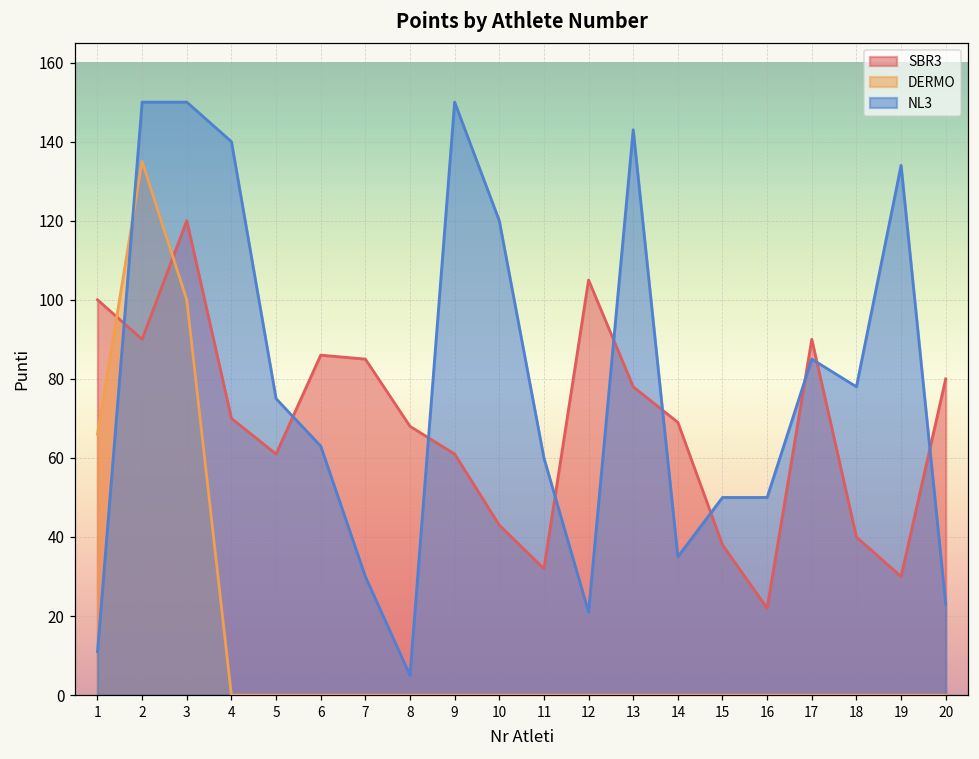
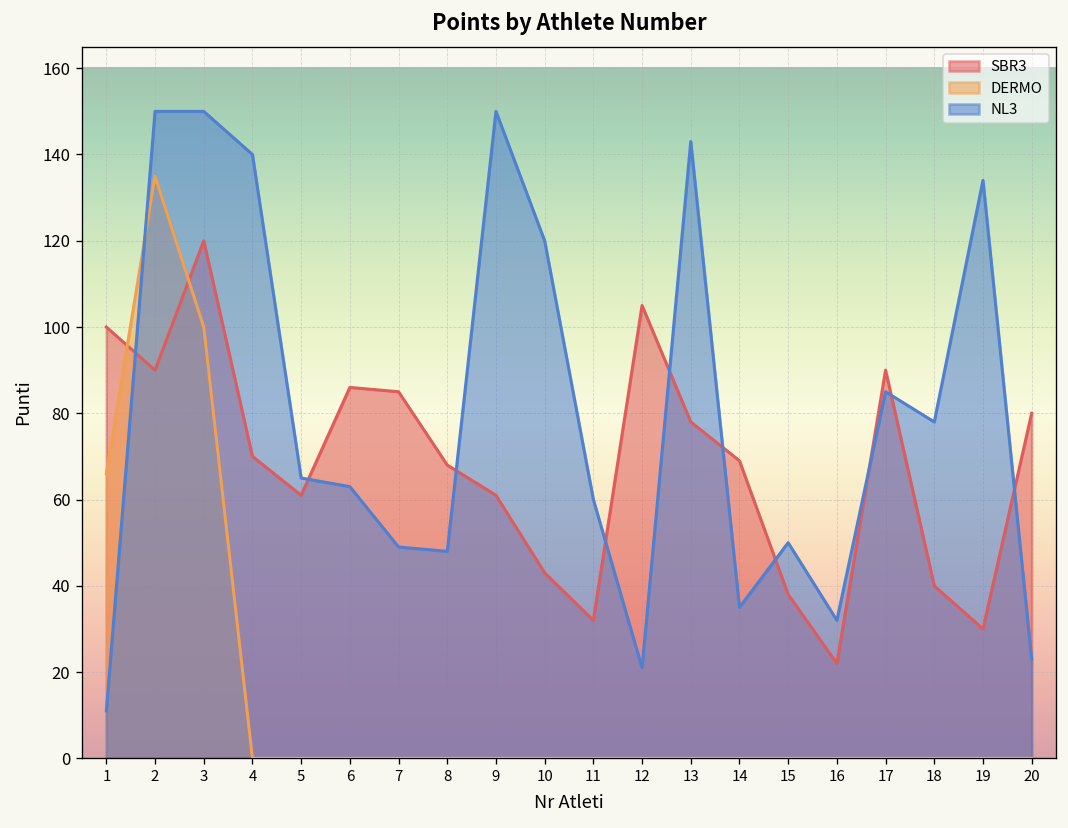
  {
    "NL3": {
      "1": 11,
      "2": 150,
      "3": 150,
      "4": 140,
-     "5": 75,
+     "5": 65,
      "6": 63,
-     "7": 30,
-     "8": 5,
+     "7": 49,
+     "8": 48,
      "9": 150,
      "10": 120,
      "11": 60,
      "12": 21,
      "13": 143,
      "14": 35,
      "15": 50,
-     "16": 50,
+     "16": 32,
      "17": 85,
      "18": 78,
      "19": 134,
      "20": 23
    }
  }
